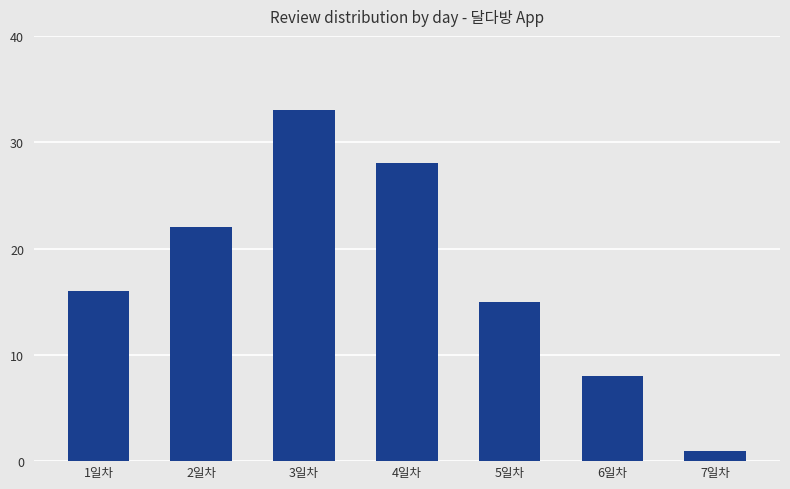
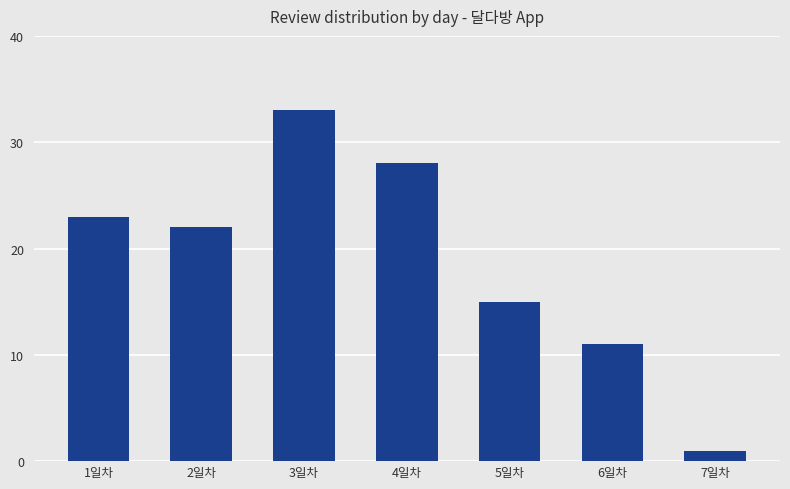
  {
-   "1일차": 16,
+   "1일차": 23,
    "2일차": 22,
    "3일차": 33,
    "4일차": 28,
    "5일차": 15,
-   "6일차": 8,
+   "6일차": 11,
    "7일차": 1
  }
